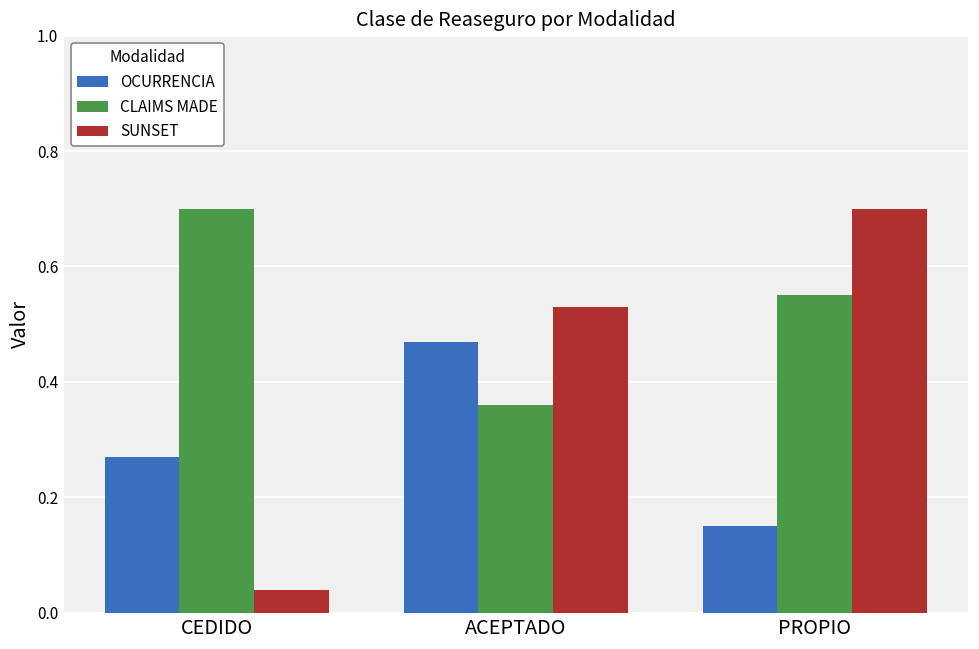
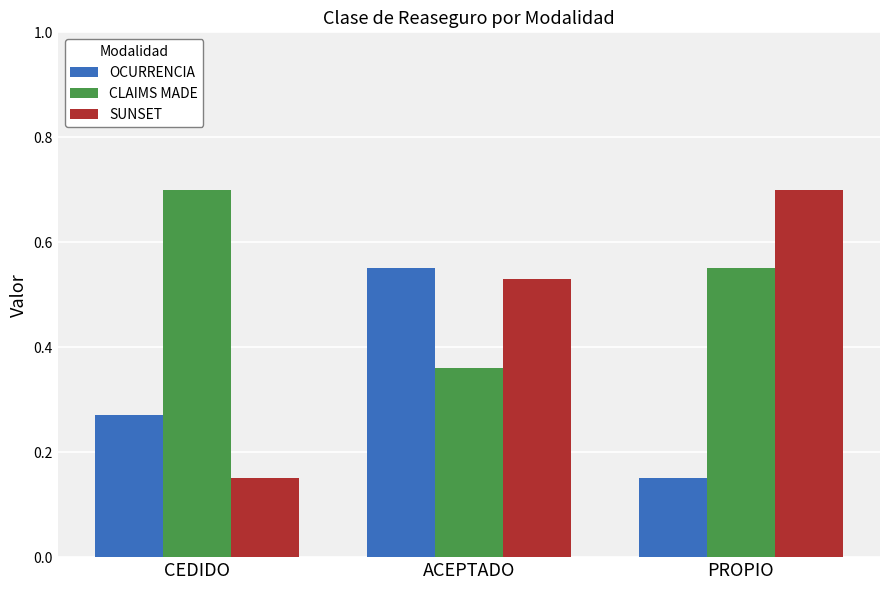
  {
    "OCURRENCIA": {
      "CEDIDO": 0.27,
-     "ACEPTADO": 0.47,
+     "ACEPTADO": 0.55,
      "PROPIO": 0.15
    },
    "CLAIMS MADE": {
      "CEDIDO": 0.70,
      "ACEPTADO": 0.36,
      "PROPIO": 0.55
    },
    "SUNSET": {
-     "CEDIDO": 0.04,
+     "CEDIDO": 0.15,
      "ACEPTADO": 0.53,
      "PROPIO": 0.70
    }
  }
